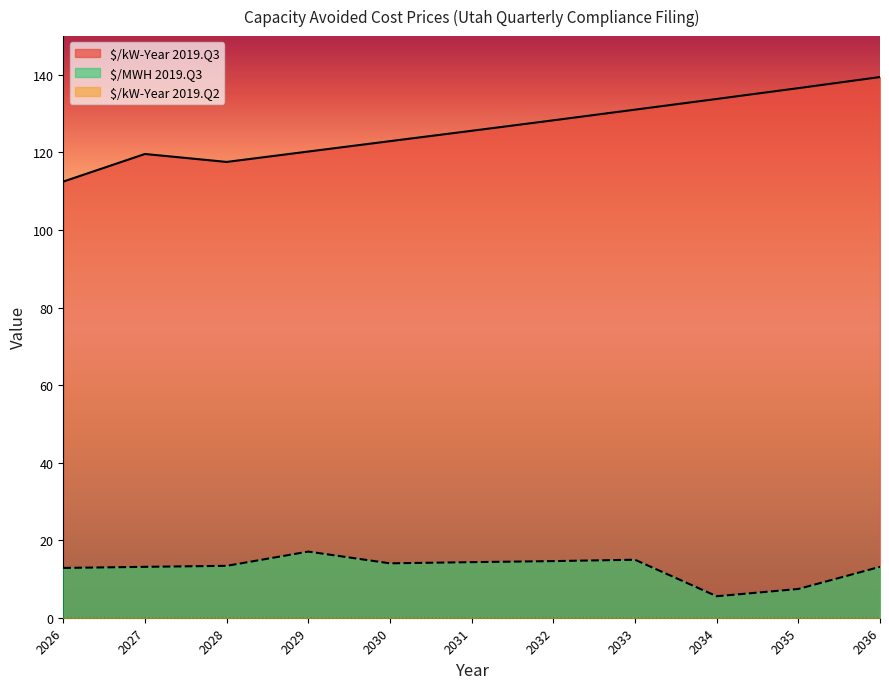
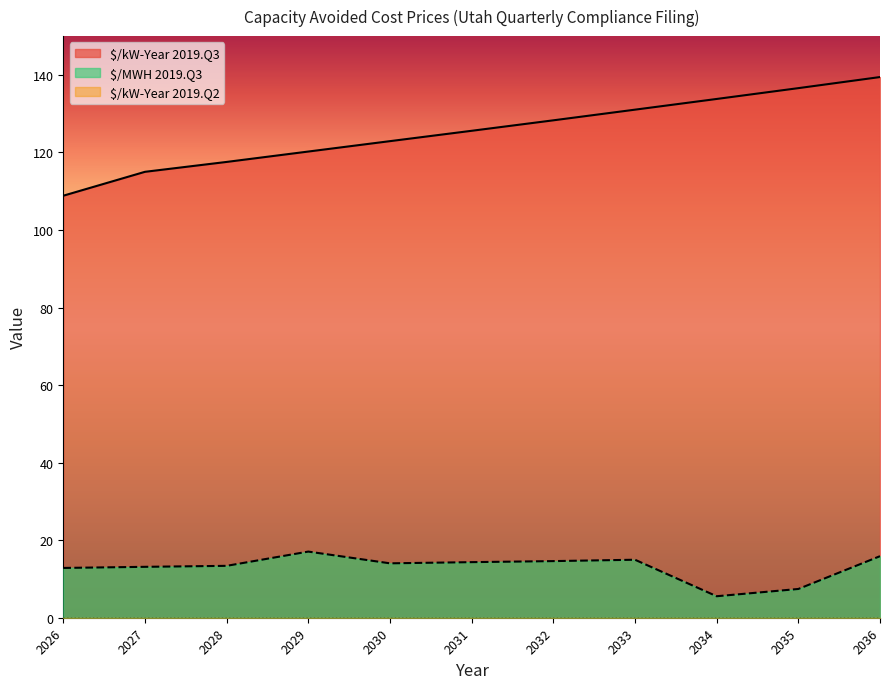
  {
    "$/kW-Year 2019.Q3": {
-     "2026": 112,
-     "2027": 120,
+     "2026": 109,
+     "2027": 115,
      "2028": 118,
      "2029": 120,
      "2030": 123,
      "2031": 126,
      "2032": 128,
      "2033": 131,
      "2034": 134,
      "2035": 137,
      "2036": 139
    },
    "$/MWH 2019.Q3": {
      "2026": 13,
      "2027": 13,
      "2028": 13,
      "2029": 17,
      "2030": 14,
      "2031": 14,
      "2032": 15,
      "2033": 15,
      "2034": 6,
      "2035": 7,
-     "2036": 13
+     "2036": 16
    },
    "$/kW-Year 2019.Q2": {
      "2026": 0,
      "2027": 0,
      "2028": 0,
      "2029": 0,
      "2030": 0,
      "2031": 0,
      "2032": 0,
      "2033": 0,
      "2034": 0,
      "2035": 0,
      "2036": 0
    }
  }
